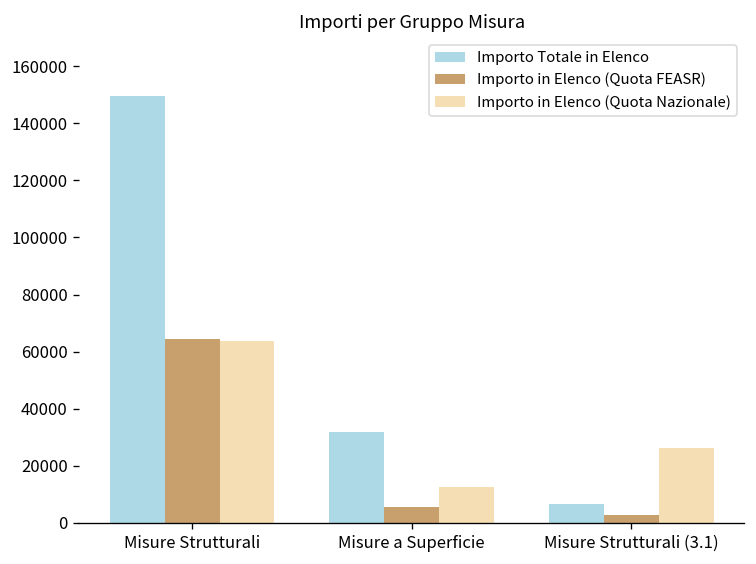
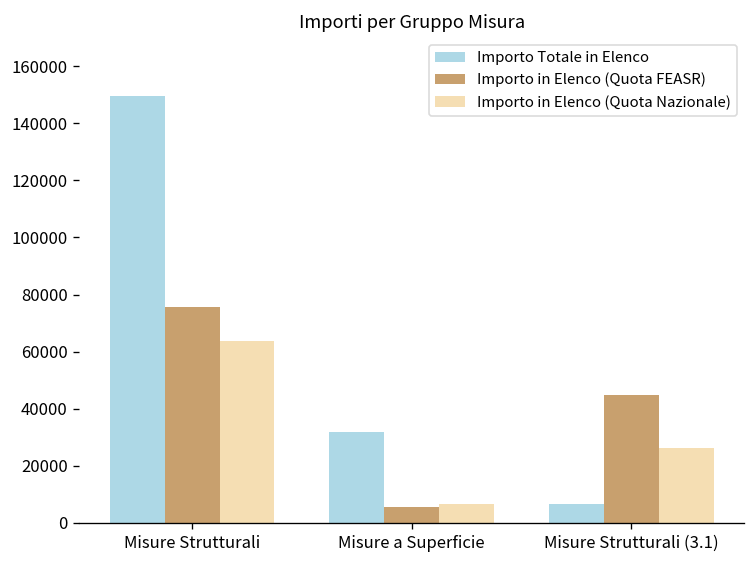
  {
    "Importo Totale in Elenco": {
      "Misure Strutturali": 149000,
      "Misure a Superficie": 32000,
      "Misure Strutturali (3.1)": 7000
    },
    "Importo in Elenco (Quota FEASR)": {
-     "Misure Strutturali": 64000,
+     "Misure Strutturali": 76000,
      "Misure a Superficie": 5000,
-     "Misure Strutturali (3.1)": 3000
+     "Misure Strutturali (3.1)": 45000
    },
    "Importo in Elenco (Quota Nazionale)": {
      "Misure Strutturali": 64000,
-     "Misure a Superficie": 13000,
+     "Misure a Superficie": 7000,
      "Misure Strutturali (3.1)": 26000
    }
  }
